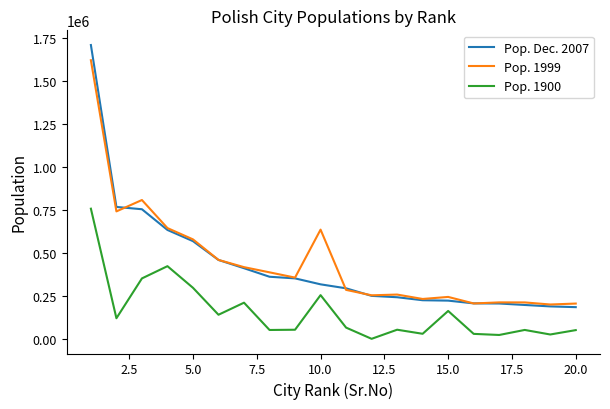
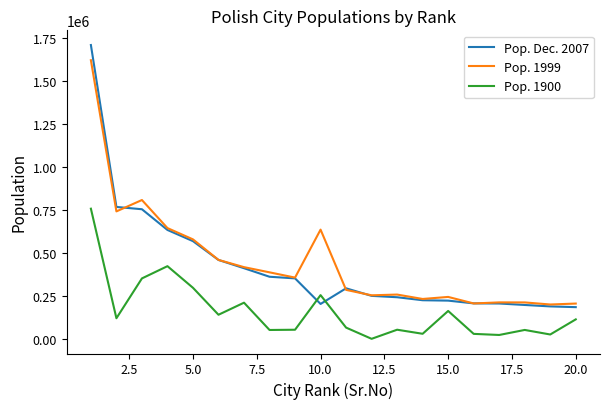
  {
    "Pop. Dec. 2007": {
-     "10.0": 320000,
+     "10.0": 200000,
      "15.0": 220000,
      "20.0": 180000
    },
    "Pop. 1999": {
      "10.0": 630000,
      "15.0": 240000,
      "20.0": 210000
    },
    "Pop. 1900": {
      "5.0": 300000,
      "10.0": 250000,
      "15.0": 160000,
-     "20.0": 50000
+     "20.0": 110000
    }
  }
